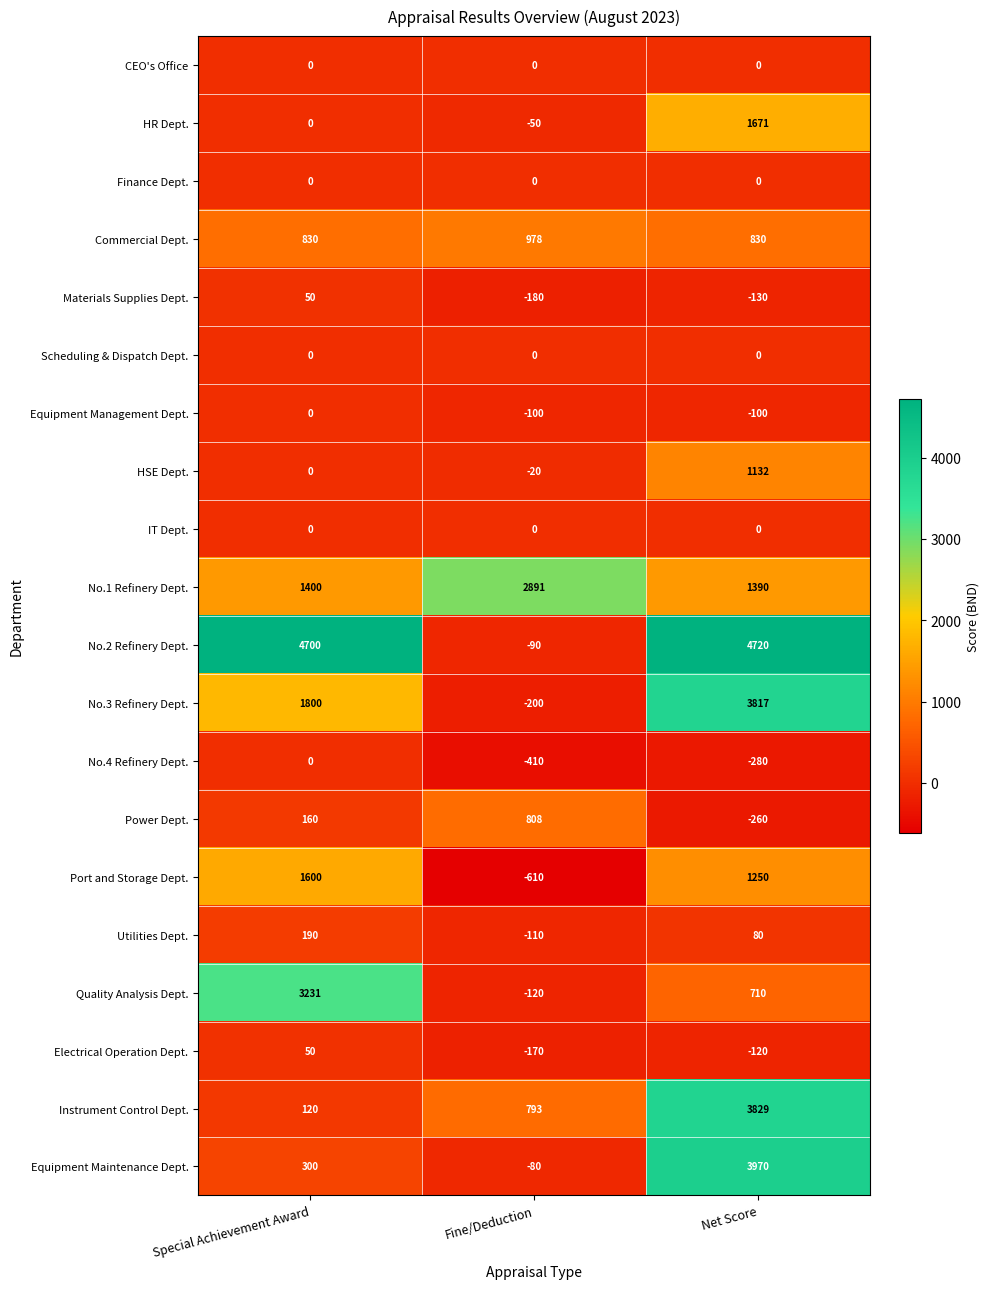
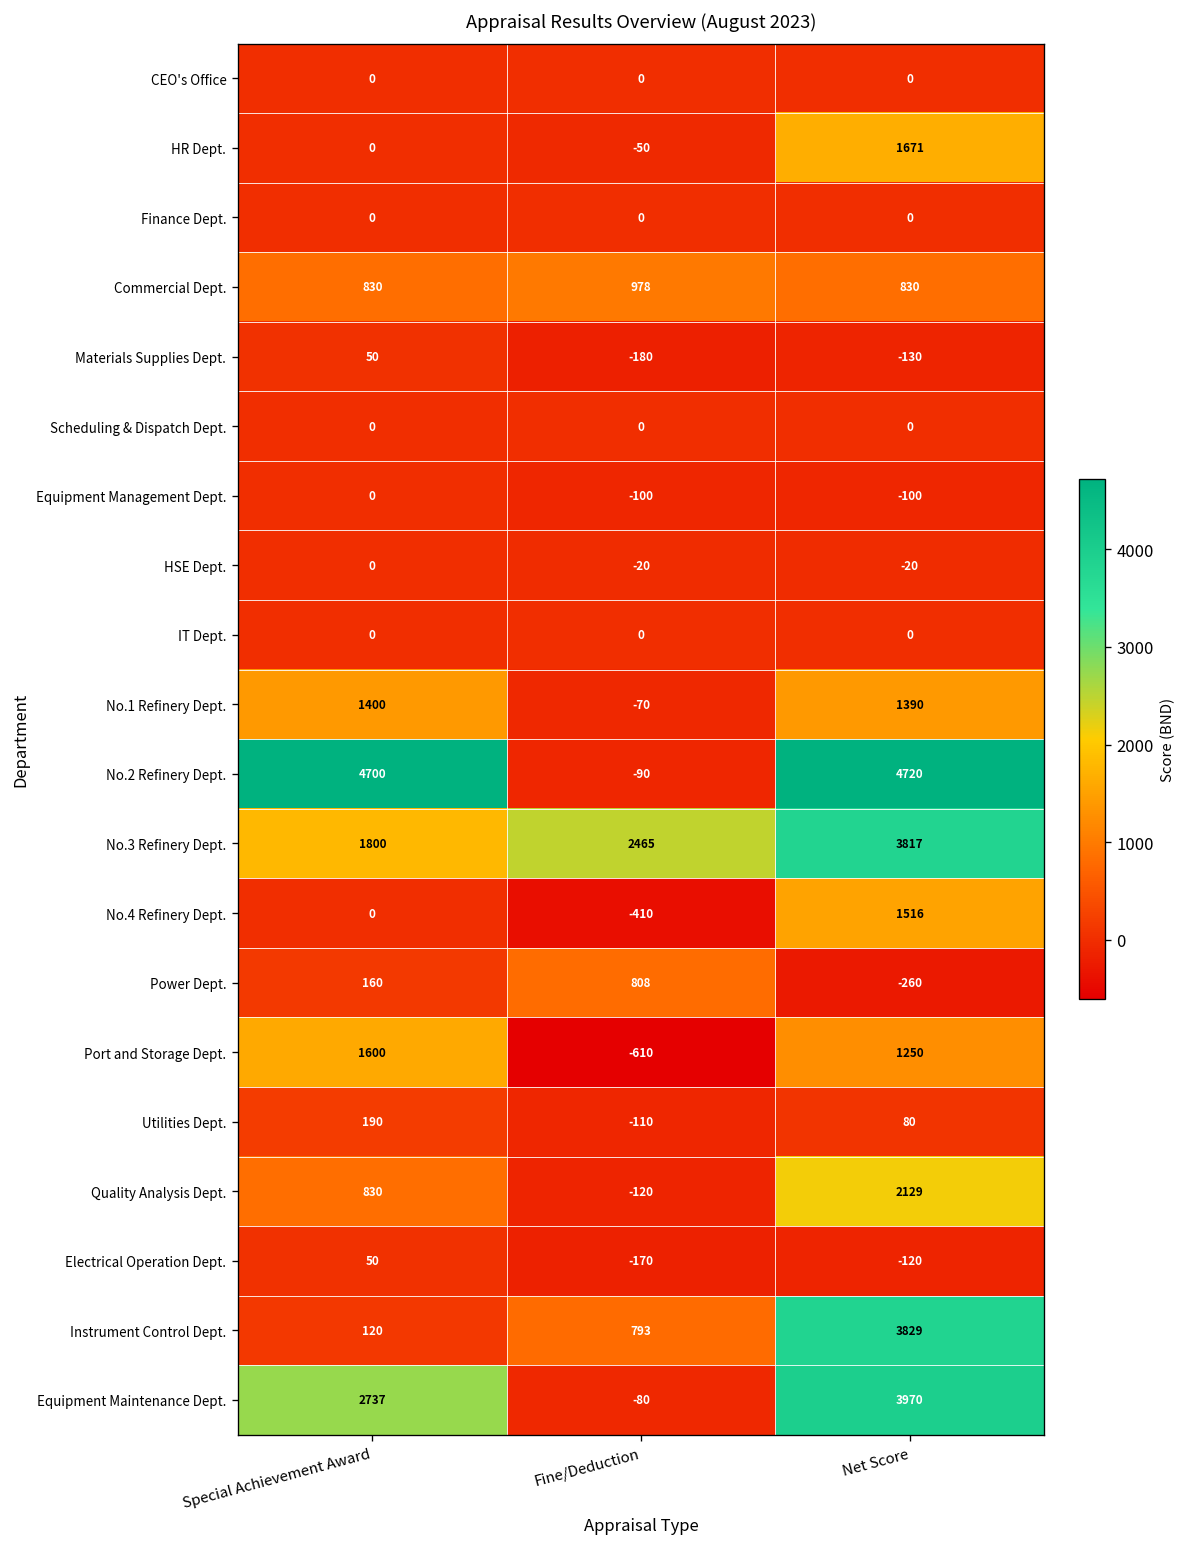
  {
    "CEO's Office": {
      "Special Achievement Award": 0,
      "Fine/Deduction": 0,
      "Net Score": 0
    },
    "HR Dept.": {
      "Special Achievement Award": 0,
      "Fine/Deduction": -50,
      "Net Score": 1671
    },
    "Finance Dept.": {
      "Special Achievement Award": 0,
      "Fine/Deduction": 0,
      "Net Score": 0
    },
    "Commercial Dept.": {
      "Special Achievement Award": 830,
      "Fine/Deduction": 978,
      "Net Score": 830
    },
    "Materials Supplies Dept.": {
      "Special Achievement Award": 50,
      "Fine/Deduction": -180,
      "Net Score": -130
    },
    "Scheduling & Dispatch Dept.": {
      "Special Achievement Award": 0,
      "Fine/Deduction": 0,
      "Net Score": 0
    },
    "Equipment Management Dept.": {
      "Special Achievement Award": 0,
      "Fine/Deduction": -100,
      "Net Score": -100
    },
    "HSE Dept.": {
      "Special Achievement Award": 0,
      "Fine/Deduction": -20,
-     "Net Score": 1132
+     "Net Score": -20
    },
    "IT Dept.": {
      "Special Achievement Award": 0,
      "Fine/Deduction": 0,
      "Net Score": 0
    },
    "No.1 Refinery Dept.": {
      "Special Achievement Award": 1400,
-     "Fine/Deduction": 2891,
+     "Fine/Deduction": -70,
      "Net Score": 1390
    },
    "No.2 Refinery Dept.": {
      "Special Achievement Award": 4700,
      "Fine/Deduction": -90,
      "Net Score": 4720
    },
    "No.3 Refinery Dept.": {
      "Special Achievement Award": 1800,
-     "Fine/Deduction": -200,
+     "Fine/Deduction": 2465,
      "Net Score": 3817
    },
    "No.4 Refinery Dept.": {
      "Special Achievement Award": 0,
      "Fine/Deduction": -410,
-     "Net Score": -280
+     "Net Score": 1516
    },
    "Power Dept.": {
      "Special Achievement Award": 160,
      "Fine/Deduction": 808,
      "Net Score": -260
    },
    "Port and Storage Dept.": {
      "Special Achievement Award": 1600,
      "Fine/Deduction": -610,
      "Net Score": 1250
    },
    "Utilities Dept.": {
      "Special Achievement Award": 190,
      "Fine/Deduction": -110,
      "Net Score": 80
    },
    "Quality Analysis Dept.": {
-     "Special Achievement Award": 3231,
+     "Special Achievement Award": 830,
      "Fine/Deduction": -120,
-     "Net Score": 710
+     "Net Score": 2129
    },
    "Electrical Operation Dept.": {
      "Special Achievement Award": 50,
      "Fine/Deduction": -170,
      "Net Score": -120
    },
    "Instrument Control Dept.": {
      "Special Achievement Award": 120,
      "Fine/Deduction": 793,
      "Net Score": 3829
    },
    "Equipment Maintenance Dept.": {
-     "Special Achievement Award": 300,
+     "Special Achievement Award": 2737,
      "Fine/Deduction": -80,
      "Net Score": 3970
    }
  }
